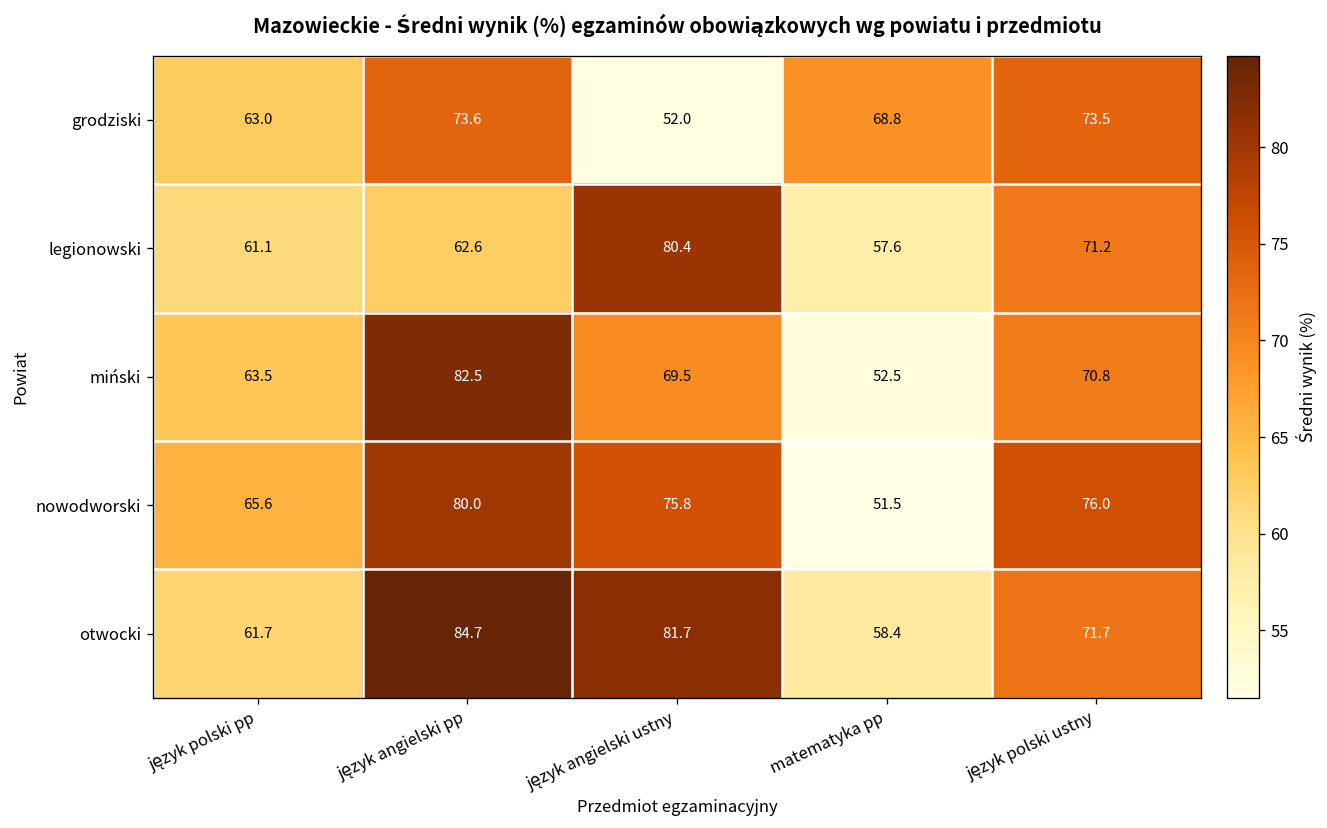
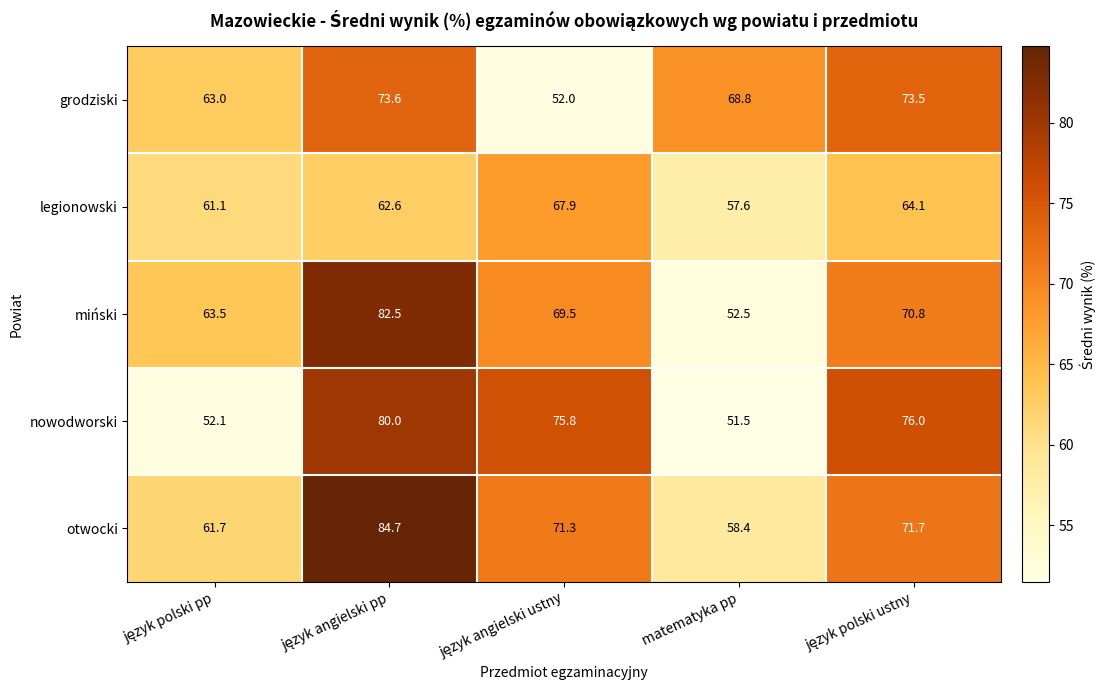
  {
    "grodziski": {
      "język polski pp": 63.0,
      "język angielski pp": 73.6,
      "język angielski ustny": 52.0,
      "matematyka pp": 68.8,
      "język polski ustny": 73.5
    },
    "legionowski": {
      "język polski pp": 61.1,
      "język angielski pp": 62.6,
-     "język angielski ustny": 80.4,
+     "język angielski ustny": 67.9,
      "matematyka pp": 57.6,
-     "język polski ustny": 71.2
+     "język polski ustny": 64.1
    },
    "miński": {
      "język polski pp": 63.5,
      "język angielski pp": 82.5,
      "język angielski ustny": 69.5,
      "matematyka pp": 52.5,
      "język polski ustny": 70.8
    },
    "nowodworski": {
-     "język polski pp": 65.6,
+     "język polski pp": 52.1,
      "język angielski pp": 80.0,
      "język angielski ustny": 75.8,
      "matematyka pp": 51.5,
      "język polski ustny": 76.0
    },
    "otwocki": {
      "język polski pp": 61.7,
      "język angielski pp": 84.7,
-     "język angielski ustny": 81.7,
+     "język angielski ustny": 71.3,
      "matematyka pp": 58.4,
      "język polski ustny": 71.7
    }
  }
